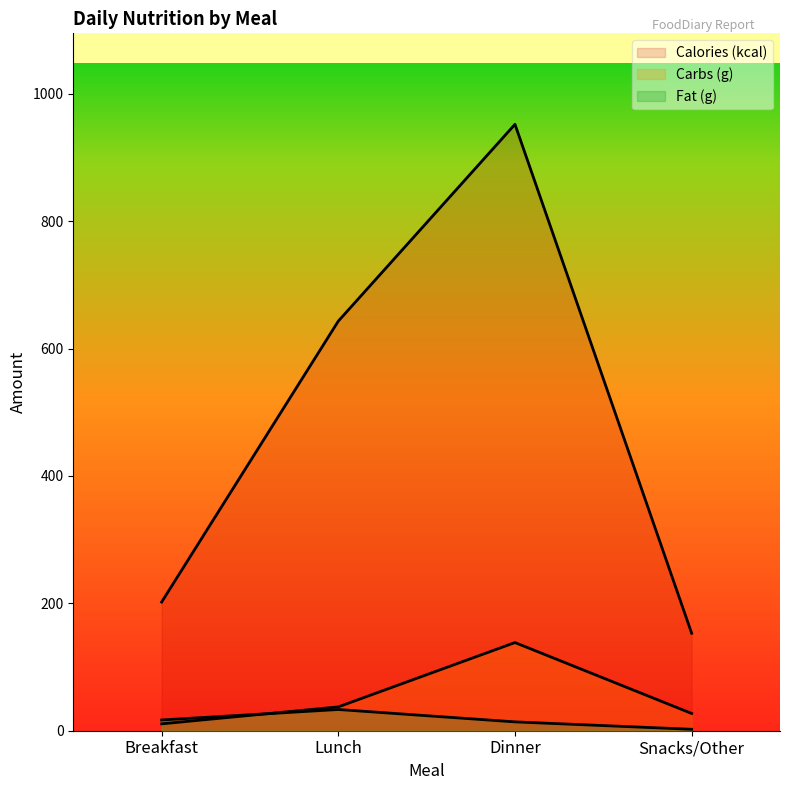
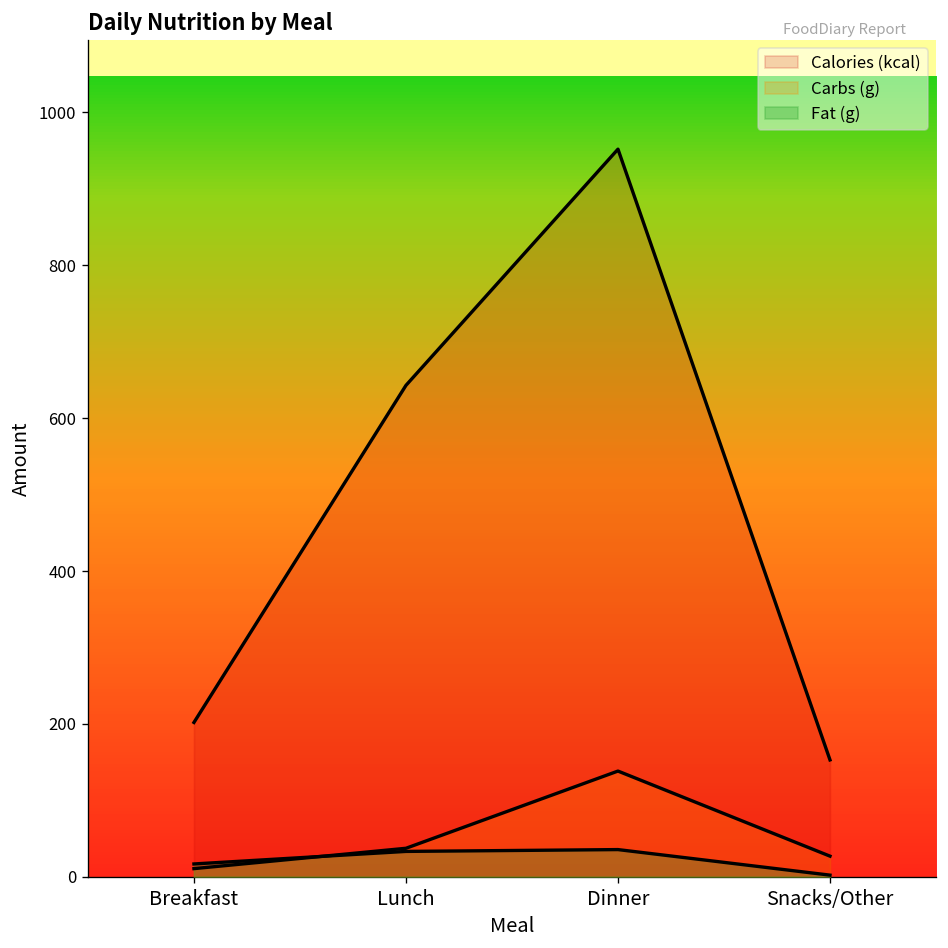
  {
    "Fat (g)": {
      "Breakfast": 20,
      "Lunch": 30,
-     "Dinner": 10,
+     "Dinner": 40,
      "Snacks/Other": 0
    }
  }
